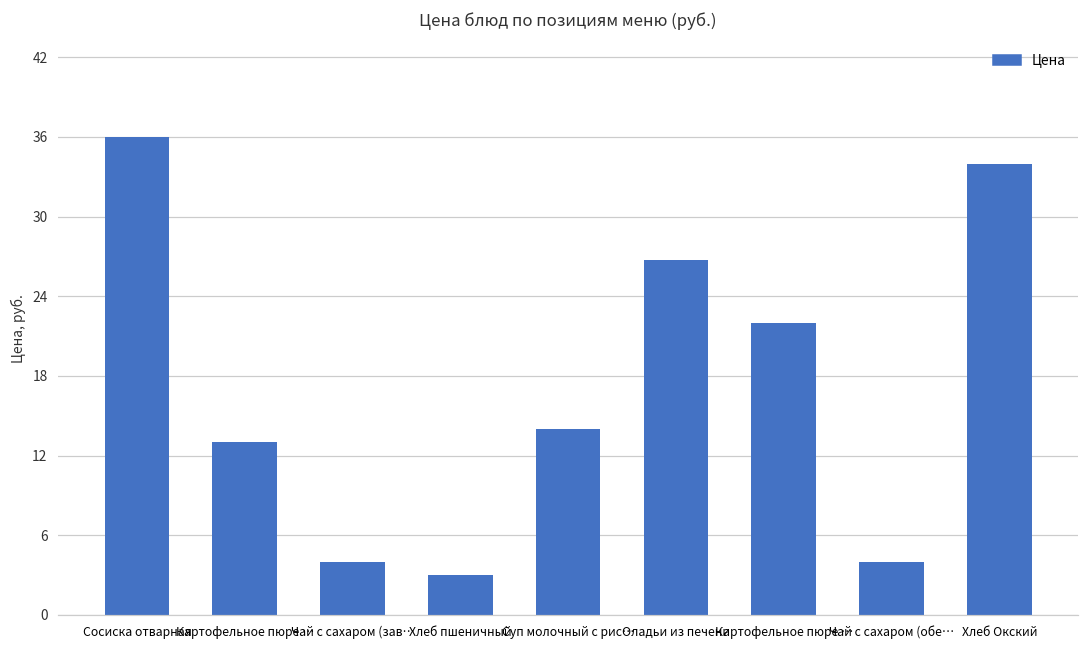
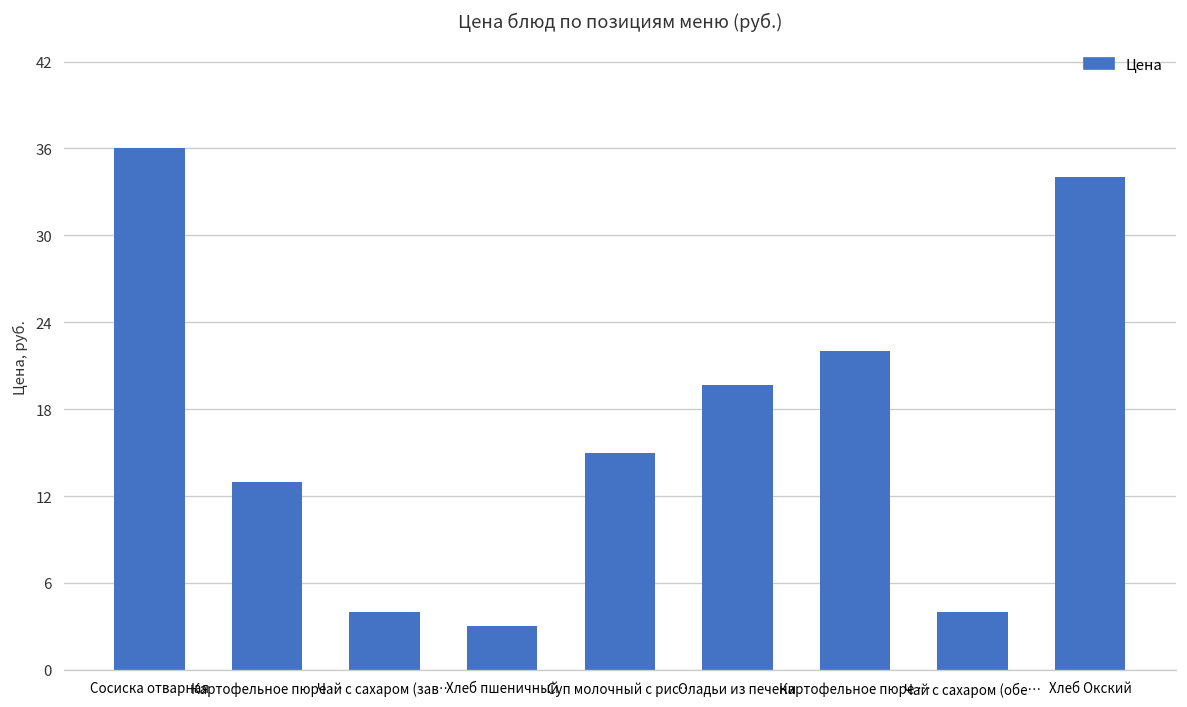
  {
    "Сосиска отварная": 36.0,
    "Хлеб пшеничный": 3.0,
-   "Суп молочный с рис…": 14,
-   "Оладьи из печени": 26.7,
+   "Суп молочный с рис…": 15,
+   "Оладьи из печени": 19.6,
    "Хлеб Окский": 34.0
  }
